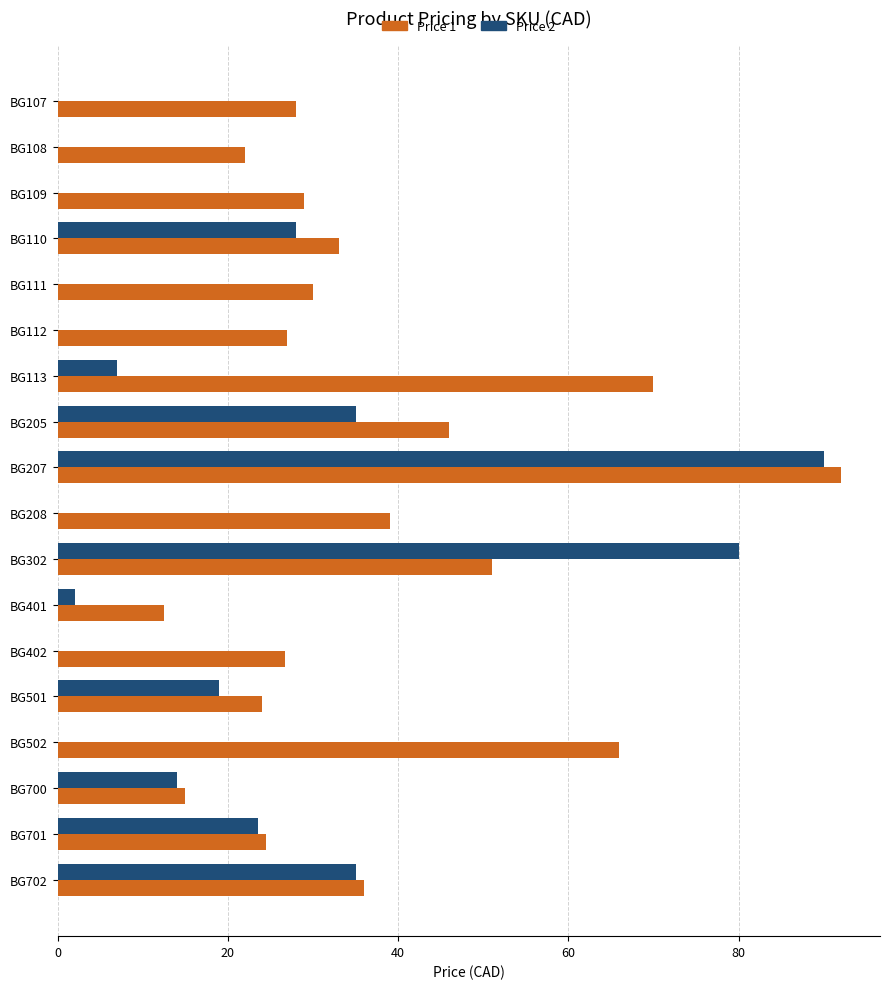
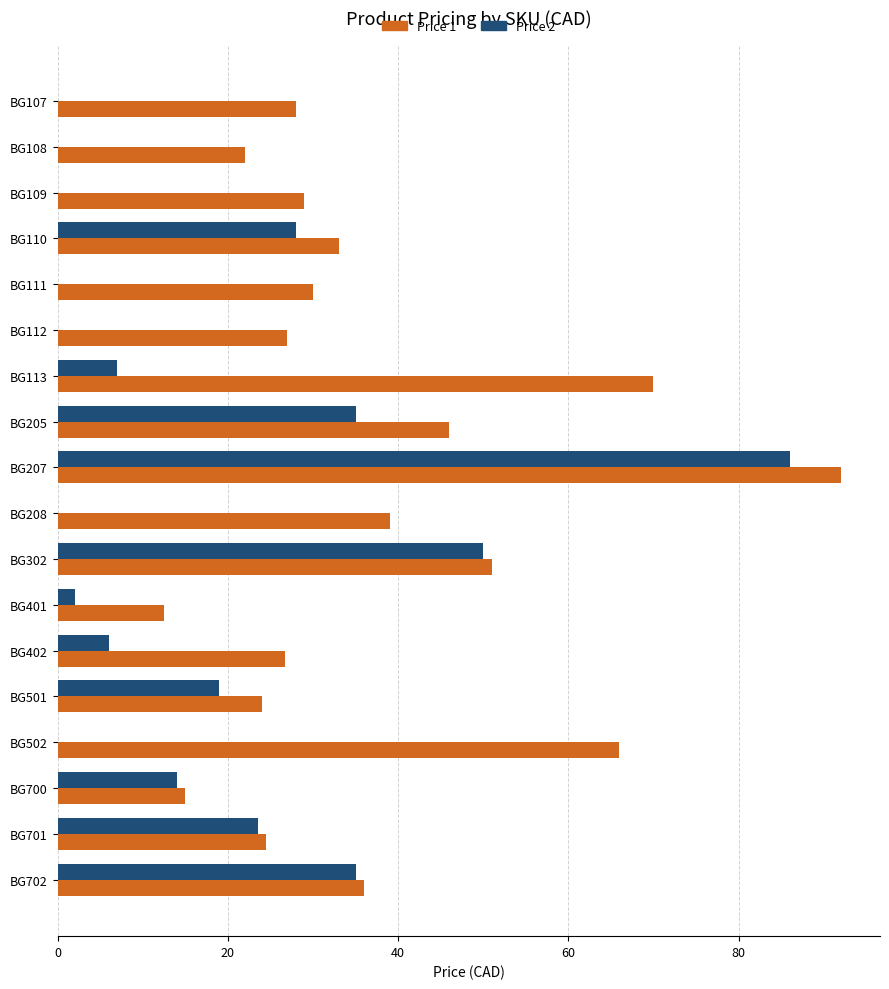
  {
    "Price 1": {
      "BG107": 28,
      "BG108": 22,
      "BG109": 29,
      "BG110": 33,
      "BG111": 30,
      "BG112": 27,
      "BG113": 70,
      "BG205": 46,
      "BG207": 92,
      "BG208": 39,
      "BG302": 51,
      "BG401": 12,
      "BG402": 27,
      "BG501": 24,
      "BG502": 66,
      "BG700": 15,
      "BG701": 25,
      "BG702": 36
    },
    "Price 2": {
      "BG107": 0,
      "BG108": 0,
      "BG109": 0,
      "BG110": 28,
      "BG111": 0,
      "BG112": 0,
      "BG113": 7,
      "BG205": 35,
-     "BG207": 90,
+     "BG207": 86,
      "BG208": 0,
-     "BG302": 80,
+     "BG302": 50,
      "BG401": 2,
-     "BG402": 0,
+     "BG402": 6,
      "BG501": 19,
      "BG502": 0,
      "BG700": 14,
      "BG701": 24,
      "BG702": 35
    }
  }
